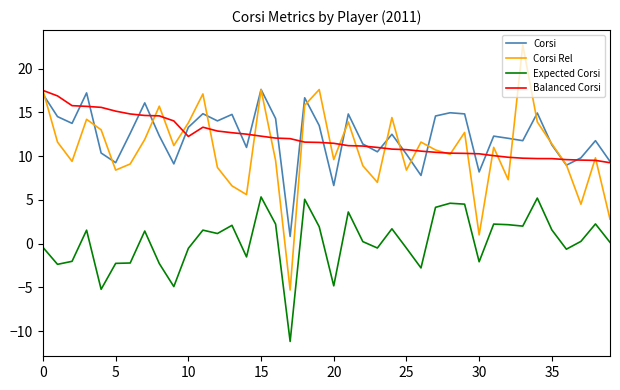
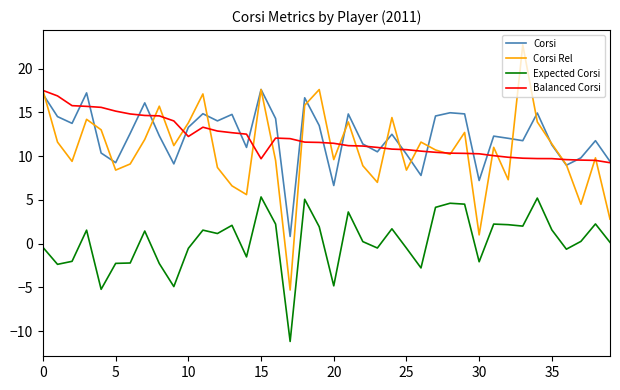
  {
    "Corsi": {
      "0": 17,
      "5": 9,
      "10": 13,
      "20": 7,
      "25": 10,
-     "30": 8
+     "30": 7
    },
    "Corsi Rel": {
      "5": 8,
      "10": 14,
      "20": 10,
      "25": 8,
      "30": 1
    },
    "Expected Corsi": {
      "0": 0,
      "5": -2,
      "10": -1,
      "15": 5,
      "20": -5,
      "25": -1,
      "30": -2,
      "35": 2
    },
    "Balanced Corsi": {
      "5": 15,
      "10": 12,
-     "15": 12,
+     "15": 10,
      "20": 11,
      "25": 11,
      "30": 10,
      "35": 10
    }
  }
